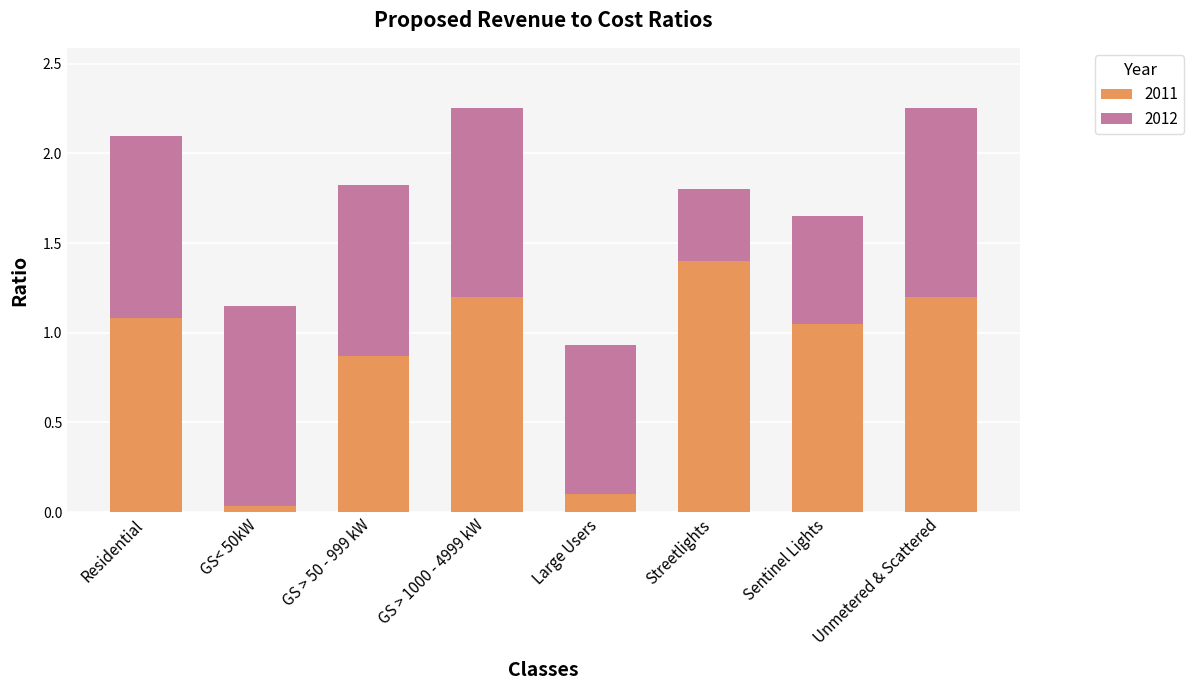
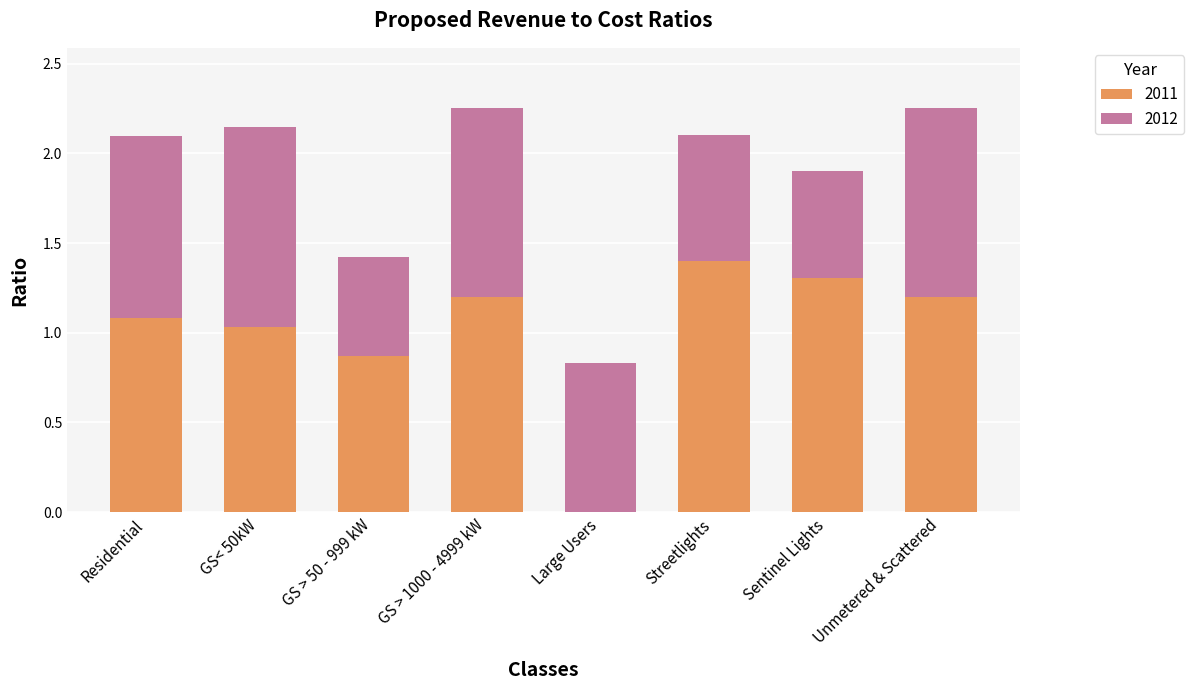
  {
    "2011": {
      "Residential": 1.08,
-     "GS< 50kW": 0.04,
+     "GS< 50kW": 1.03,
      "GS > 50 - 999 kW": 0.87,
      "GS > 1000 - 4999 kW": 1.20,
-     "Large Users": 0.1,
+     "Large Users": 0.0,
      "Streetlights": 1.40,
-     "Sentinel Lights": 1.05,
+     "Sentinel Lights": 1.30,
      "Unmetered & Scattered": 1.20
    },
    "2012": {
      "Residential": 1.02,
      "GS< 50kW": 1.11,
-     "GS > 50 - 999 kW": 0.95,
+     "GS > 50 - 999 kW": 0.55,
      "GS > 1000 - 4999 kW": 1.05,
      "Large Users": 0.83,
-     "Streetlights": 0.4,
+     "Streetlights": 0.7,
      "Sentinel Lights": 0.60,
      "Unmetered & Scattered": 1.05
    }
  }
